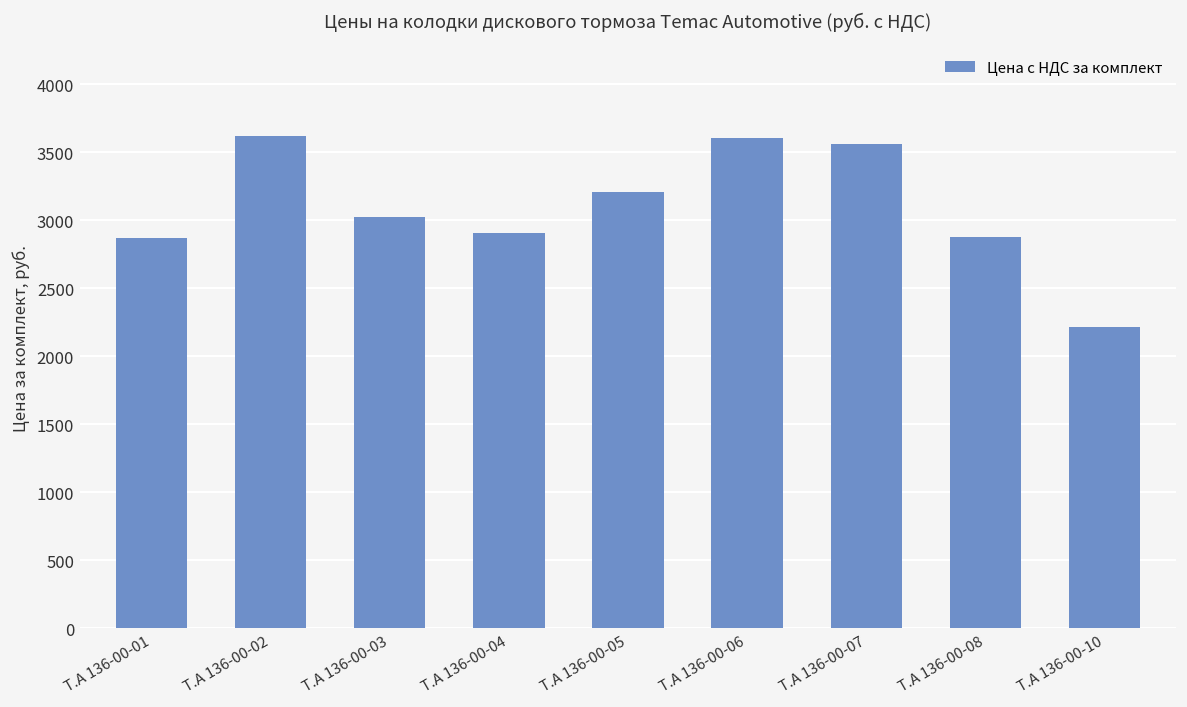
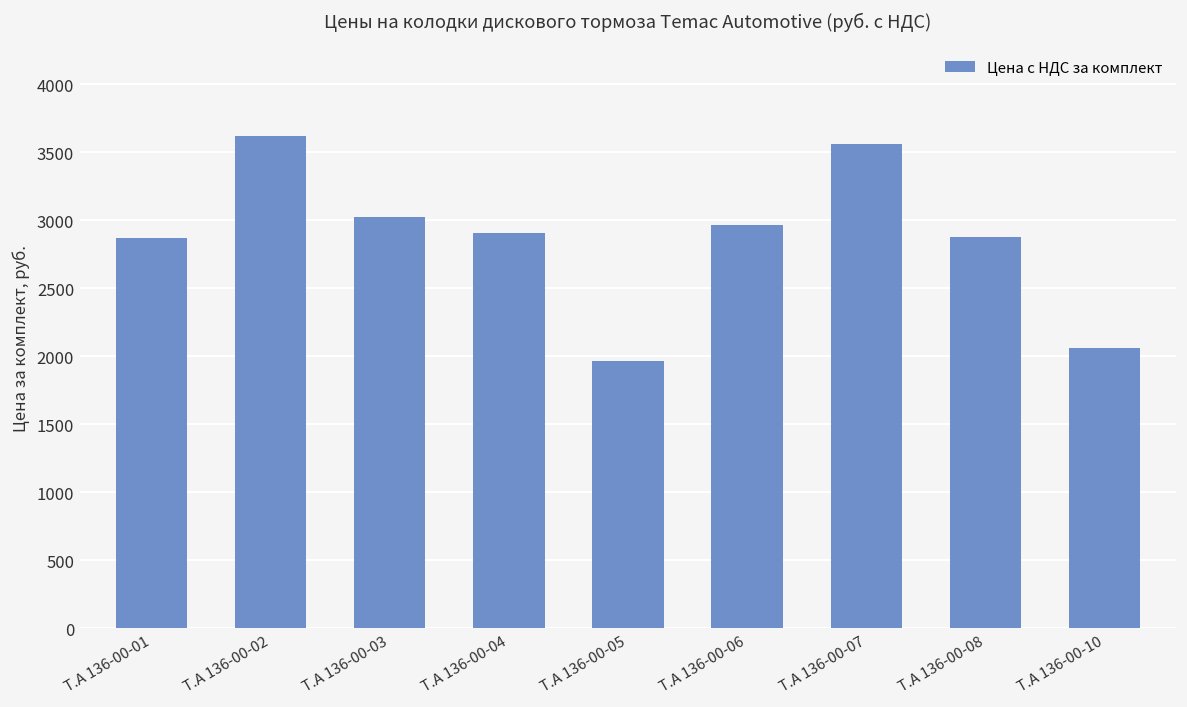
  {
    "T.A 136-00-01": 2870,
    "T.A 136-00-02": 3620,
    "T.A 136-00-03": 3030,
    "T.A 136-00-04": 2910,
-   "T.A 136-00-05": 3210,
-   "T.A 136-00-06": 3600,
+   "T.A 136-00-05": 1960,
+   "T.A 136-00-06": 2960,
    "T.A 136-00-07": 3560,
    "T.A 136-00-08": 2880,
-   "T.A 136-00-10": 2220
+   "T.A 136-00-10": 2060
  }
